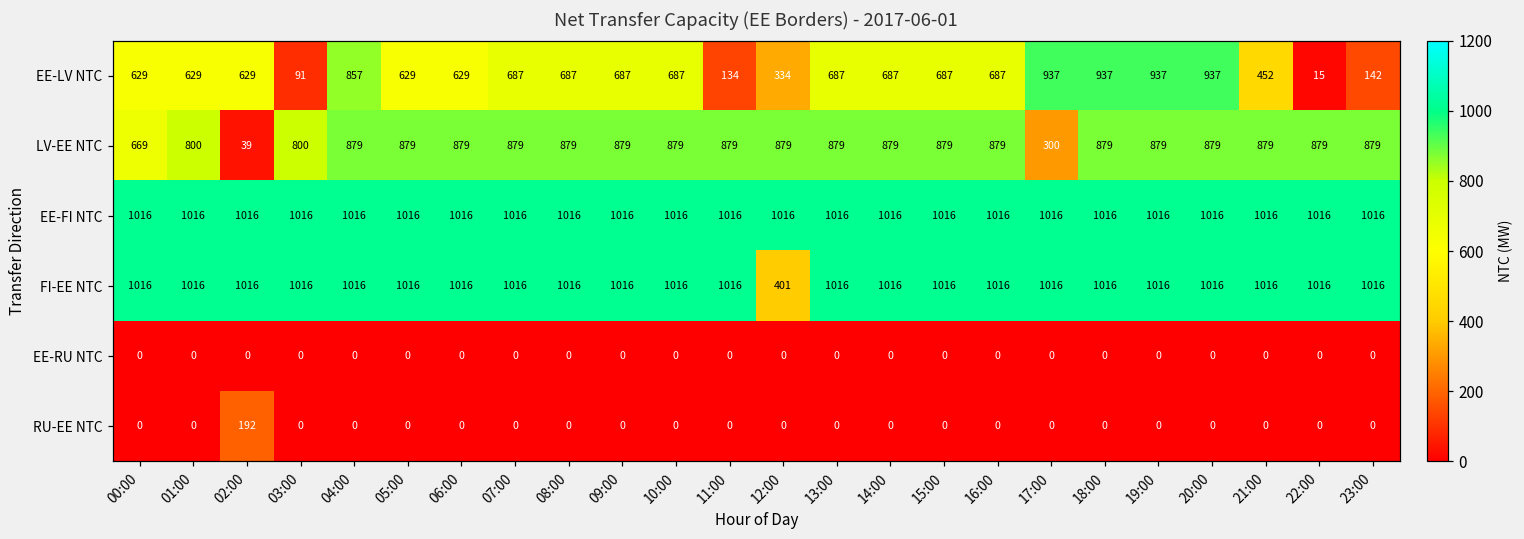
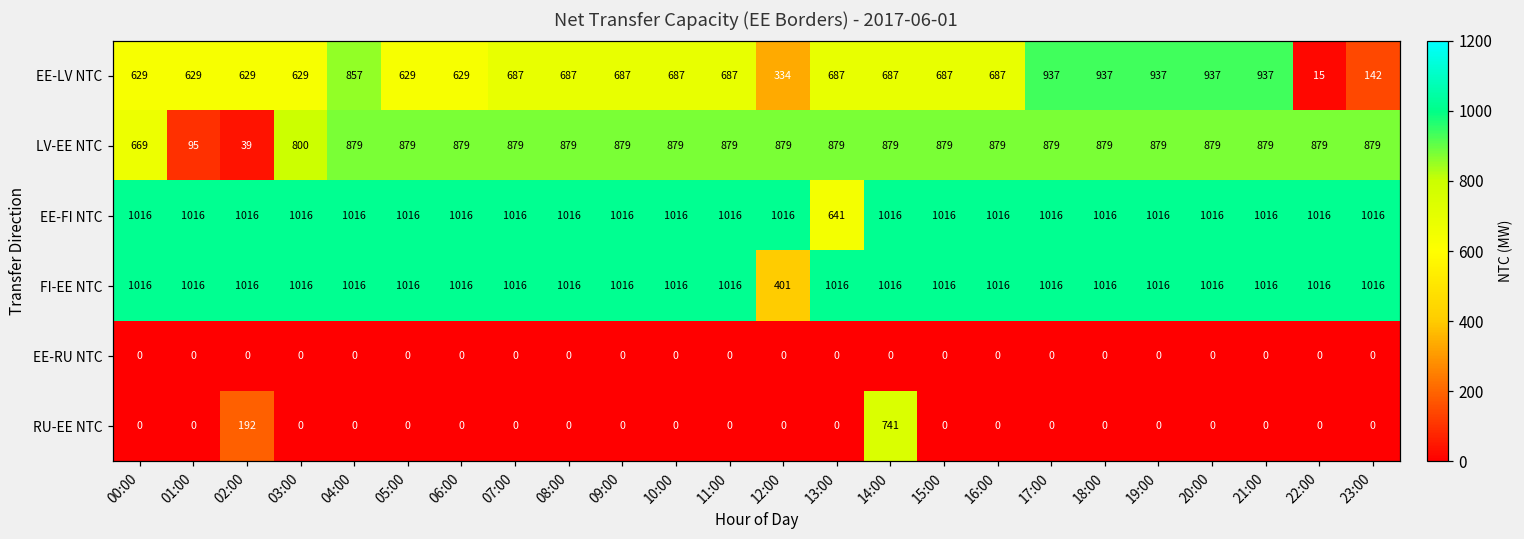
  {
    "EE-LV NTC": {
      "00:00": 629,
      "01:00": 629,
      "02:00": 629,
-     "03:00": 91,
+     "03:00": 629,
      "04:00": 857,
      "05:00": 629,
      "06:00": 629,
      "07:00": 687,
      "08:00": 687,
      "09:00": 687,
      "10:00": 687,
-     "11:00": 134,
+     "11:00": 687,
      "12:00": 334,
      "13:00": 687,
      "14:00": 687,
      "15:00": 687,
      "16:00": 687,
      "17:00": 937,
      "18:00": 937,
      "19:00": 937,
      "20:00": 937,
-     "21:00": 452,
+     "21:00": 937,
      "22:00": 15,
      "23:00": 142
    },
    "LV-EE NTC": {
      "00:00": 669,
-     "01:00": 800,
+     "01:00": 95,
      "02:00": 39,
      "03:00": 800,
      "04:00": 879,
      "05:00": 879,
      "06:00": 879,
      "07:00": 879,
      "08:00": 879,
      "09:00": 879,
      "10:00": 879,
      "11:00": 879,
      "12:00": 879,
      "13:00": 879,
      "14:00": 879,
      "15:00": 879,
      "16:00": 879,
-     "17:00": 300,
+     "17:00": 879,
      "18:00": 879,
      "19:00": 879,
      "20:00": 879,
      "21:00": 879,
      "22:00": 879,
      "23:00": 879
    },
    "EE-FI NTC": {
      "00:00": 1016,
      "01:00": 1016,
      "02:00": 1016,
      "03:00": 1016,
      "04:00": 1016,
      "05:00": 1016,
      "06:00": 1016,
      "07:00": 1016,
      "08:00": 1016,
      "09:00": 1016,
      "10:00": 1016,
      "11:00": 1016,
      "12:00": 1016,
-     "13:00": 1016,
+     "13:00": 641,
      "14:00": 1016,
      "15:00": 1016,
      "16:00": 1016,
      "17:00": 1016,
      "18:00": 1016,
      "19:00": 1016,
      "20:00": 1016,
      "21:00": 1016,
      "22:00": 1016,
      "23:00": 1016
    },
    "FI-EE NTC": {
      "00:00": 1016,
      "01:00": 1016,
      "02:00": 1016,
      "03:00": 1016,
      "04:00": 1016,
      "05:00": 1016,
      "06:00": 1016,
      "07:00": 1016,
      "08:00": 1016,
      "09:00": 1016,
      "10:00": 1016,
      "11:00": 1016,
      "12:00": 401,
      "13:00": 1016,
      "14:00": 1016,
      "15:00": 1016,
      "16:00": 1016,
      "17:00": 1016,
      "18:00": 1016,
      "19:00": 1016,
      "20:00": 1016,
      "21:00": 1016,
      "22:00": 1016,
      "23:00": 1016
    },
    "EE-RU NTC": {
      "00:00": 0,
      "01:00": 0,
      "02:00": 0,
      "03:00": 0,
      "04:00": 0,
      "05:00": 0,
      "06:00": 0,
      "07:00": 0,
      "08:00": 0,
      "09:00": 0,
      "10:00": 0,
      "11:00": 0,
      "12:00": 0,
      "13:00": 0,
      "14:00": 0,
      "15:00": 0,
      "16:00": 0,
      "17:00": 0,
      "18:00": 0,
      "19:00": 0,
      "20:00": 0,
      "21:00": 0,
      "22:00": 0,
      "23:00": 0
    },
    "RU-EE NTC": {
      "00:00": 0,
      "01:00": 0,
      "02:00": 192,
      "03:00": 0,
      "04:00": 0,
      "05:00": 0,
      "06:00": 0,
      "07:00": 0,
      "08:00": 0,
      "09:00": 0,
      "10:00": 0,
      "11:00": 0,
      "12:00": 0,
      "13:00": 0,
-     "14:00": 0,
+     "14:00": 741,
      "15:00": 0,
      "16:00": 0,
      "17:00": 0,
      "18:00": 0,
      "19:00": 0,
      "20:00": 0,
      "21:00": 0,
      "22:00": 0,
      "23:00": 0
    }
  }
